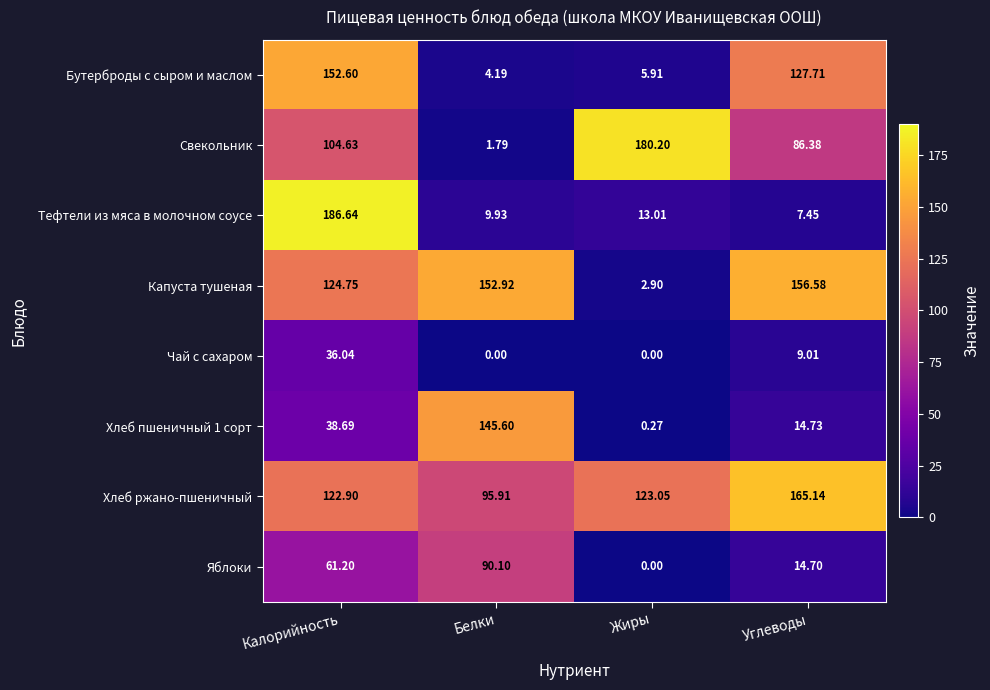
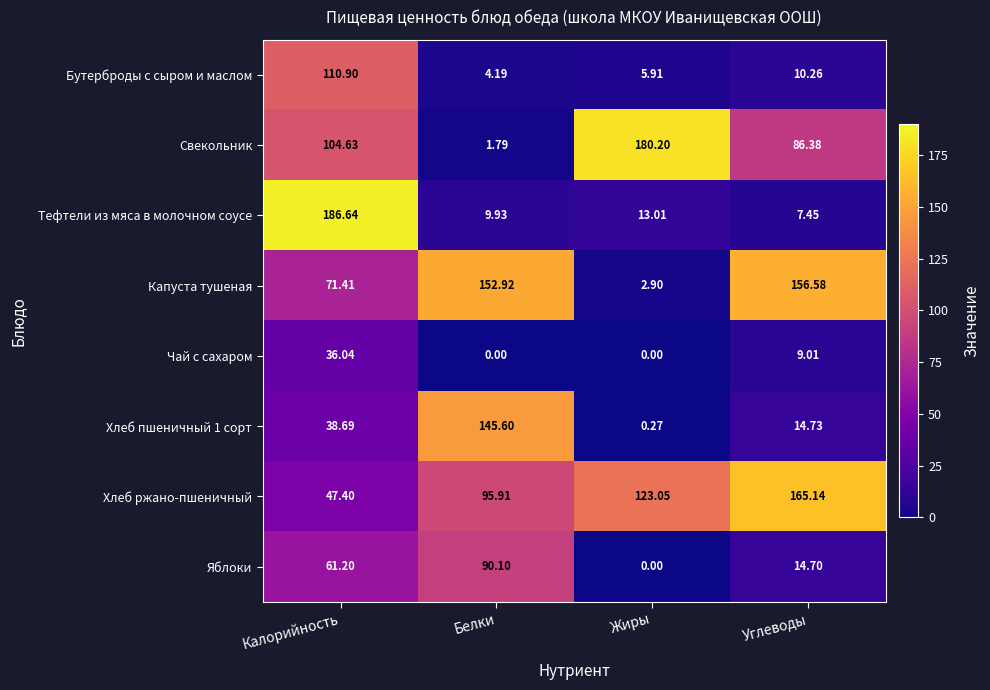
  {
    "Бутерброды с сыром и маслом": {
-     "Калорийность": 152.60,
+     "Калорийность": 110.90,
      "Белки": 4.19,
      "Жиры": 5.91,
-     "Углеводы": 127.71
+     "Углеводы": 10.26
    },
    "Свекольник": {
      "Калорийность": 104.63,
      "Белки": 1.79,
      "Жиры": 180.20,
      "Углеводы": 86.38
    },
    "Тефтели из мяса в молочном соусе": {
      "Калорийность": 186.64,
      "Белки": 9.93,
      "Жиры": 13.01,
      "Углеводы": 7.45
    },
    "Капуста тушеная": {
-     "Калорийность": 124.75,
+     "Калорийность": 71.41,
      "Белки": 152.92,
      "Жиры": 2.90,
      "Углеводы": 156.58
    },
    "Чай с сахаром": {
      "Калорийность": 36.04,
      "Белки": 0.00,
      "Жиры": 0.00,
      "Углеводы": 9.01
    },
    "Хлеб пшеничный 1 сорт": {
      "Калорийность": 38.69,
      "Белки": 145.60,
      "Жиры": 0.27,
      "Углеводы": 14.73
    },
    "Хлеб ржано-пшеничный": {
-     "Калорийность": 122.90,
+     "Калорийность": 47.40,
      "Белки": 95.91,
      "Жиры": 123.05,
      "Углеводы": 165.14
    },
    "Яблоки": {
      "Калорийность": 61.20,
      "Белки": 90.10,
      "Жиры": 0.00,
      "Углеводы": 14.70
    }
  }
